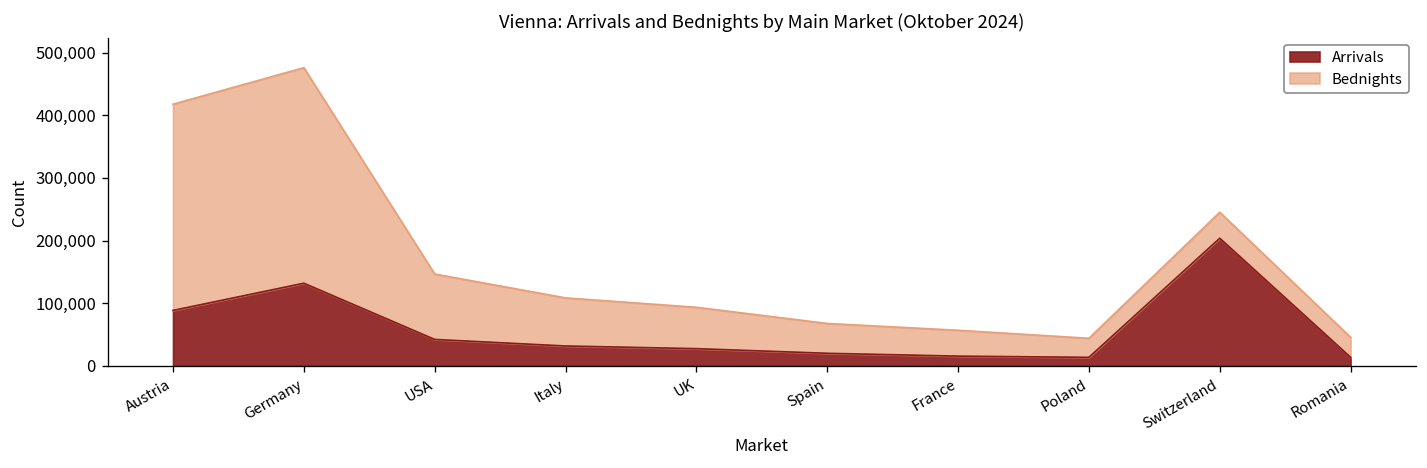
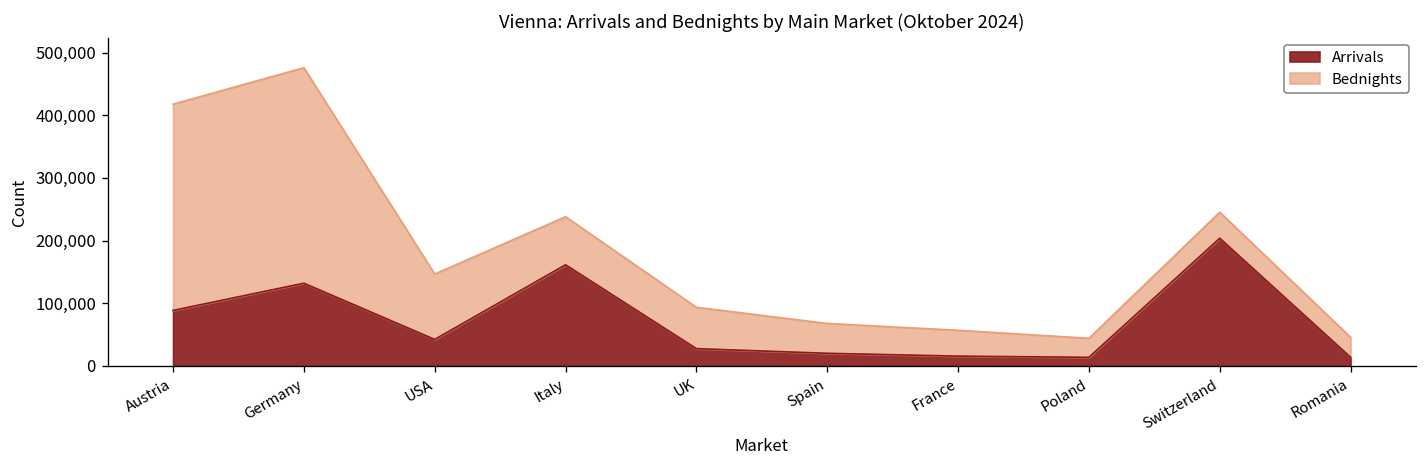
  {
    "Arrivals": {
      "Austria": "90,000",
      "Germany": "130,000",
      "USA": "40,000",
-     "Italy": "30,000",
+     "Italy": "160,000",
      "UK": "30,000",
      "Spain": "20,000",
      "France": "20,000",
      "Poland": "10,000",
      "Switzerland": "200,000",
      "Romania": "10,000"
    },
    "Bednights": {
      "Austria": "330,000",
      "Germany": "340,000",
      "USA": "100,000",
      "Italy": "80,000",
      "UK": "70,000",
      "Spain": "50,000",
      "France": "40,000",
      "Poland": "30,000",
      "Switzerland": "40,000",
      "Romania": "30,000"
    }
  }
